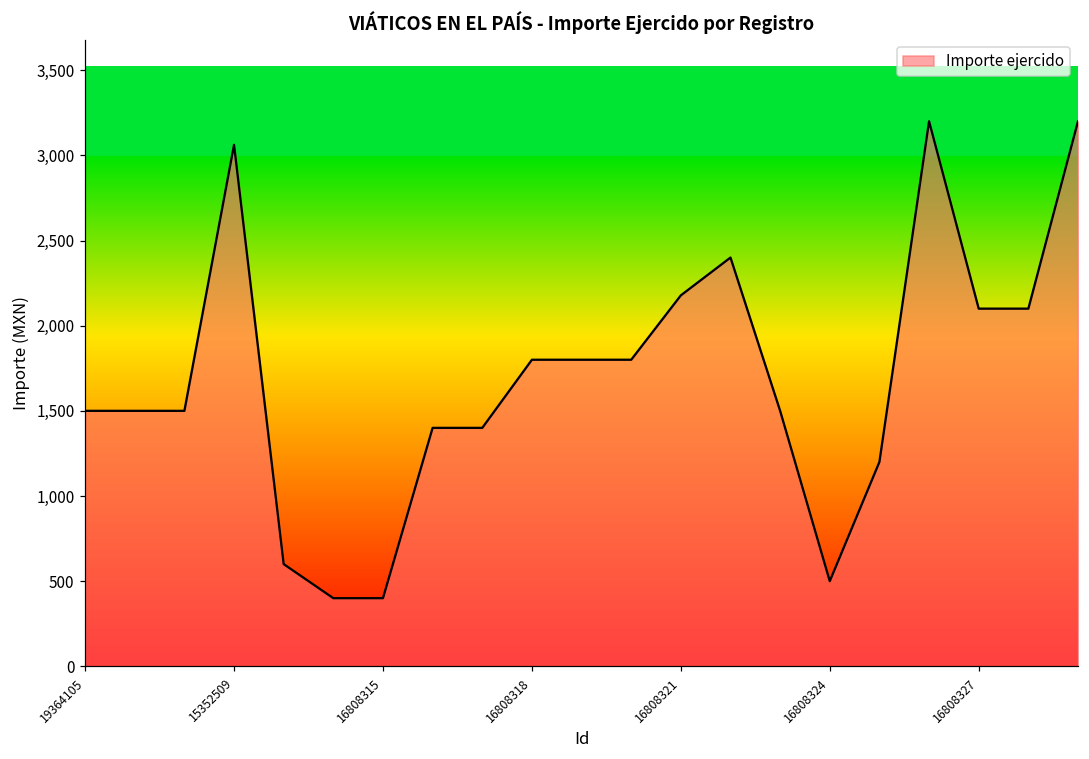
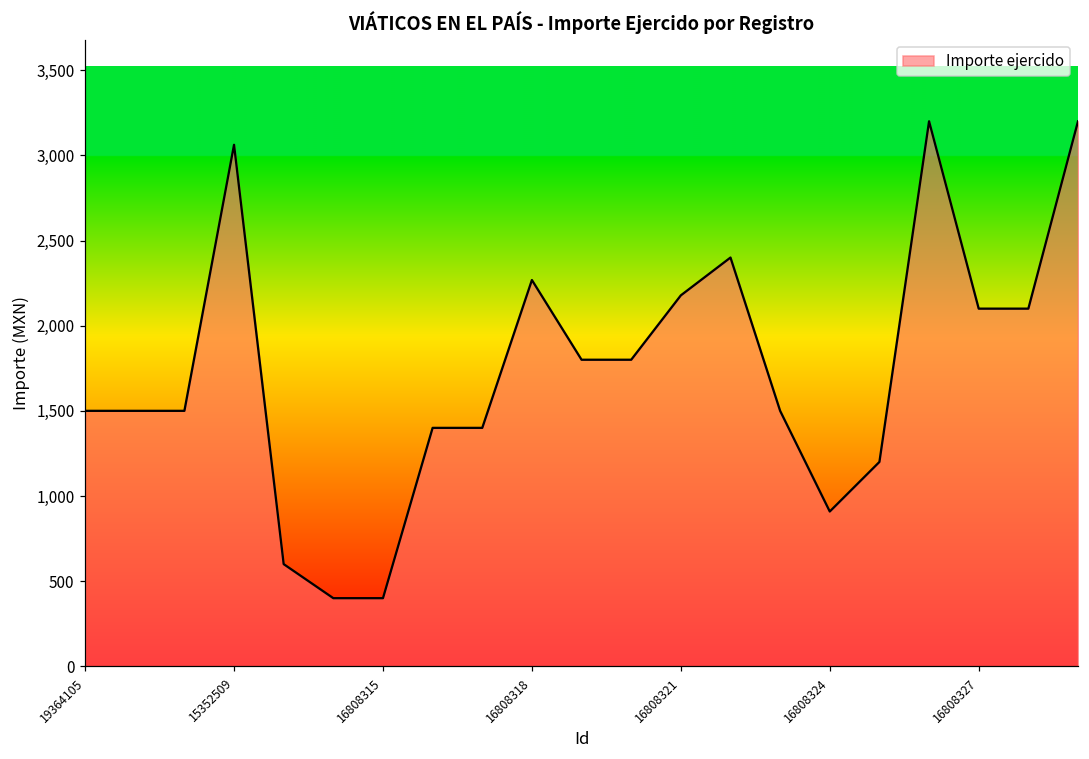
  {
    "19364105": "1,500",
    "15352509": "3,060",
    "16808315": "400",
-   "16808318": "1,800",
+   "16808318": "2,270",
    "16808321": "2,180",
-   "16808324": "500",
+   "16808324": "910",
    "16808327": "2,100"
  }
